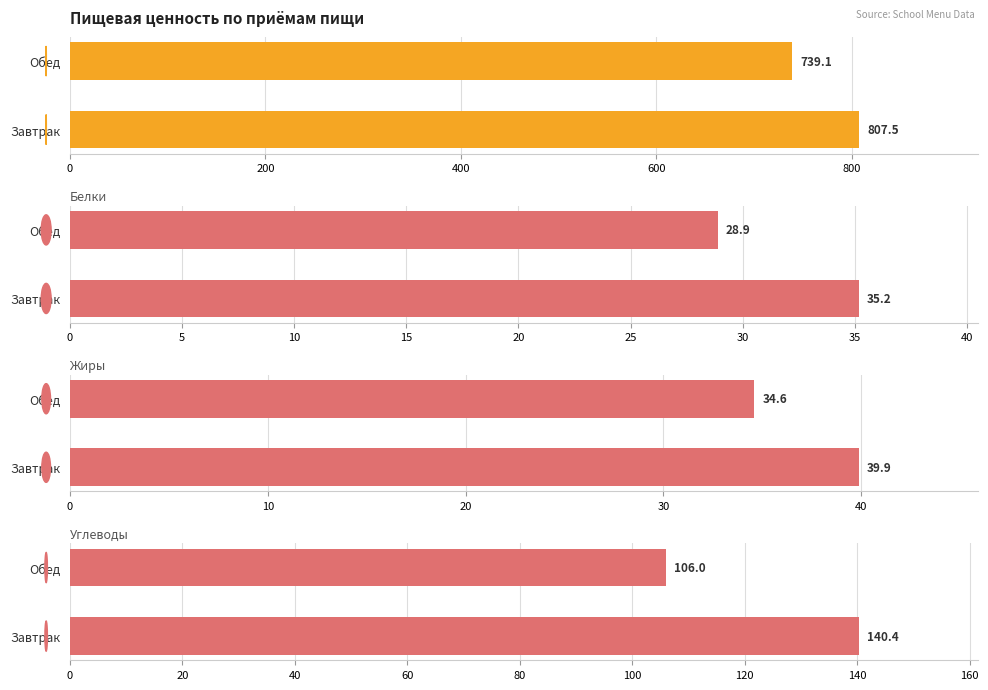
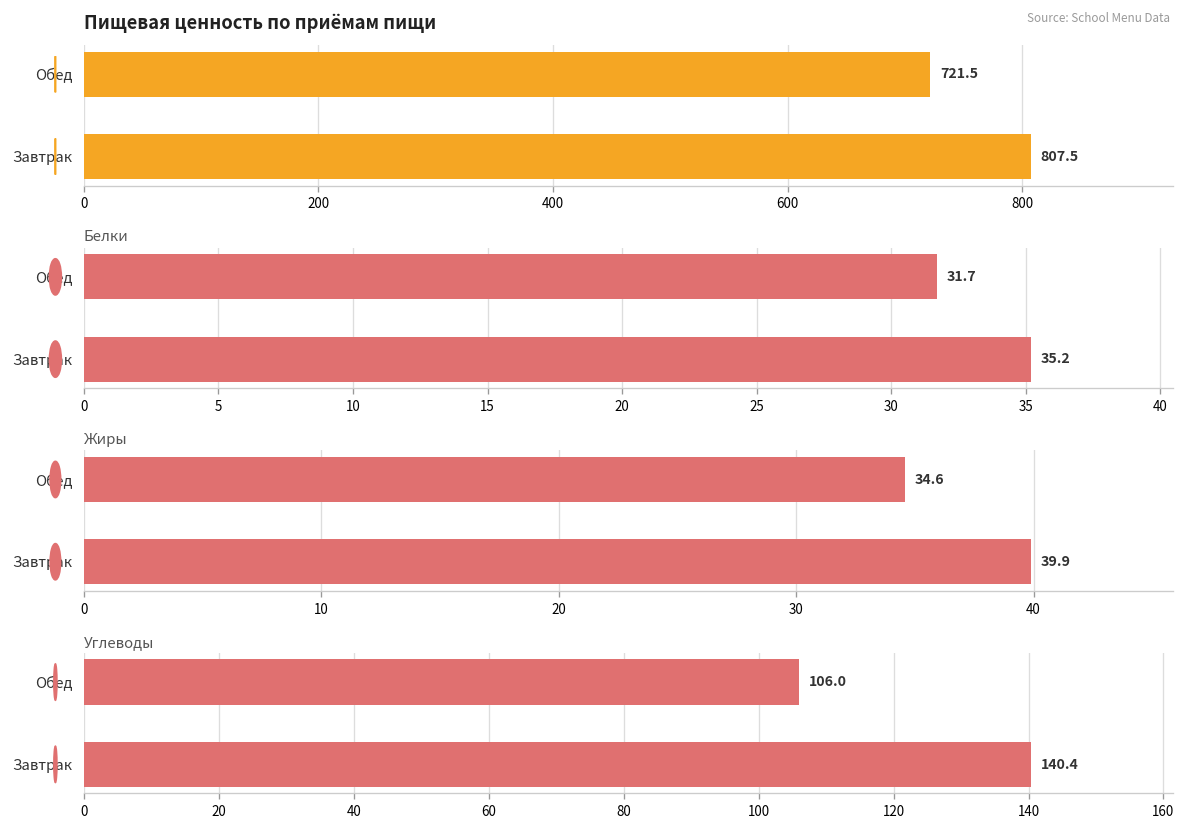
  {
    "Пищевая ценность по приёмам пищи": {
-     "Обед": 739.1,
+     "Обед": 721.5,
      "Завтрак": 807.5
    },
    "Белки": {
-     "Обед": 28.9,
+     "Обед": 31.7,
      "Завтрак": 35.2
    },
    "Жиры": {
      "Обед": 34.6,
      "Завтрак": 39.9
    },
    "Углеводы": {
      "Обед": 106.0,
      "Завтрак": 140.4
    }
  }
